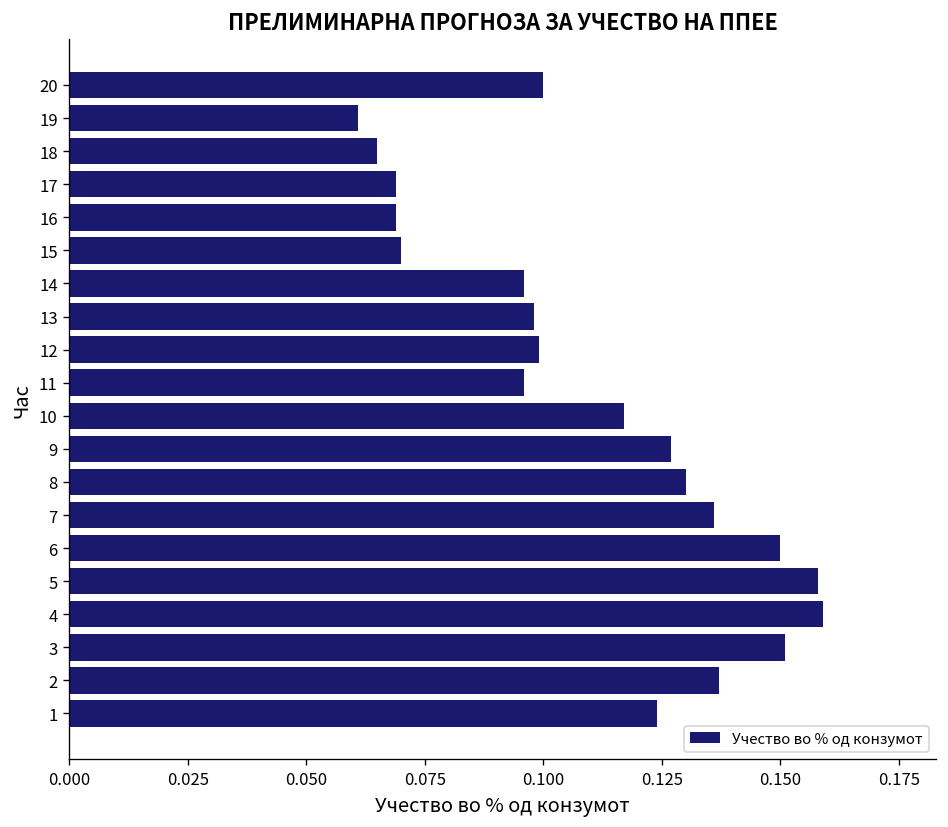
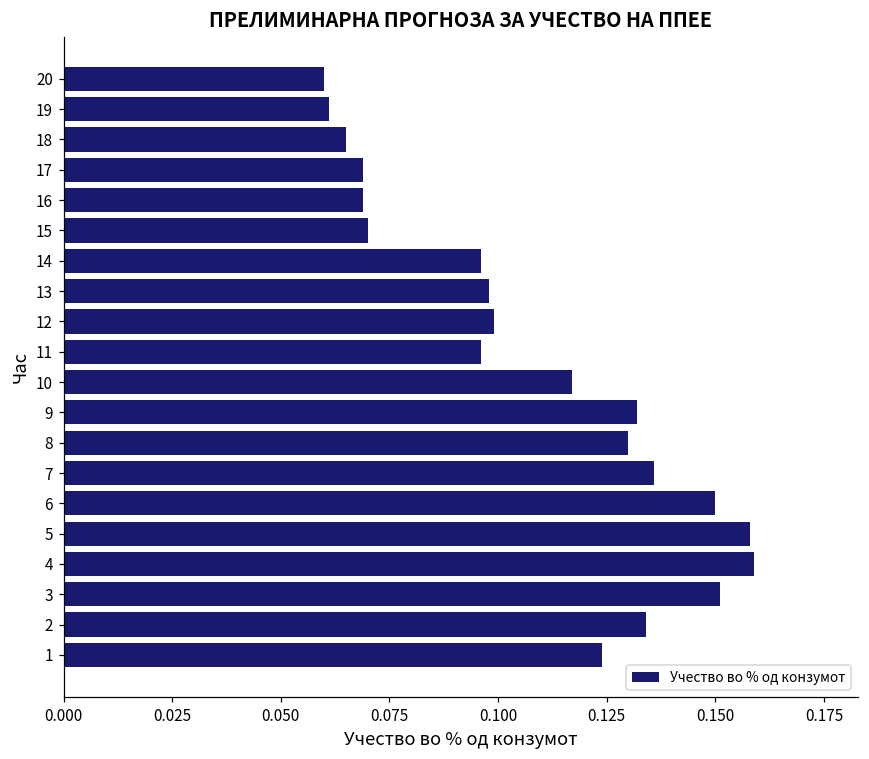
  {
-   "20": 0.10,
+   "20": 0.06,
    "19": 0.061,
    "18": 0.065,
    "17": 0.069,
    "16": 0.069,
    "15": 0.070,
    "14": 0.096,
    "13": 0.098,
    "12": 0.099,
    "11": 0.096,
    "10": 0.117,
-   "9": 0.127,
+   "9": 0.132,
    "8": 0.130,
    "7": 0.136,
    "6": 0.150,
    "5": 0.158,
    "4": 0.159,
    "3": 0.151,
-   "2": 0.137,
+   "2": 0.134,
    "1": 0.124
  }
